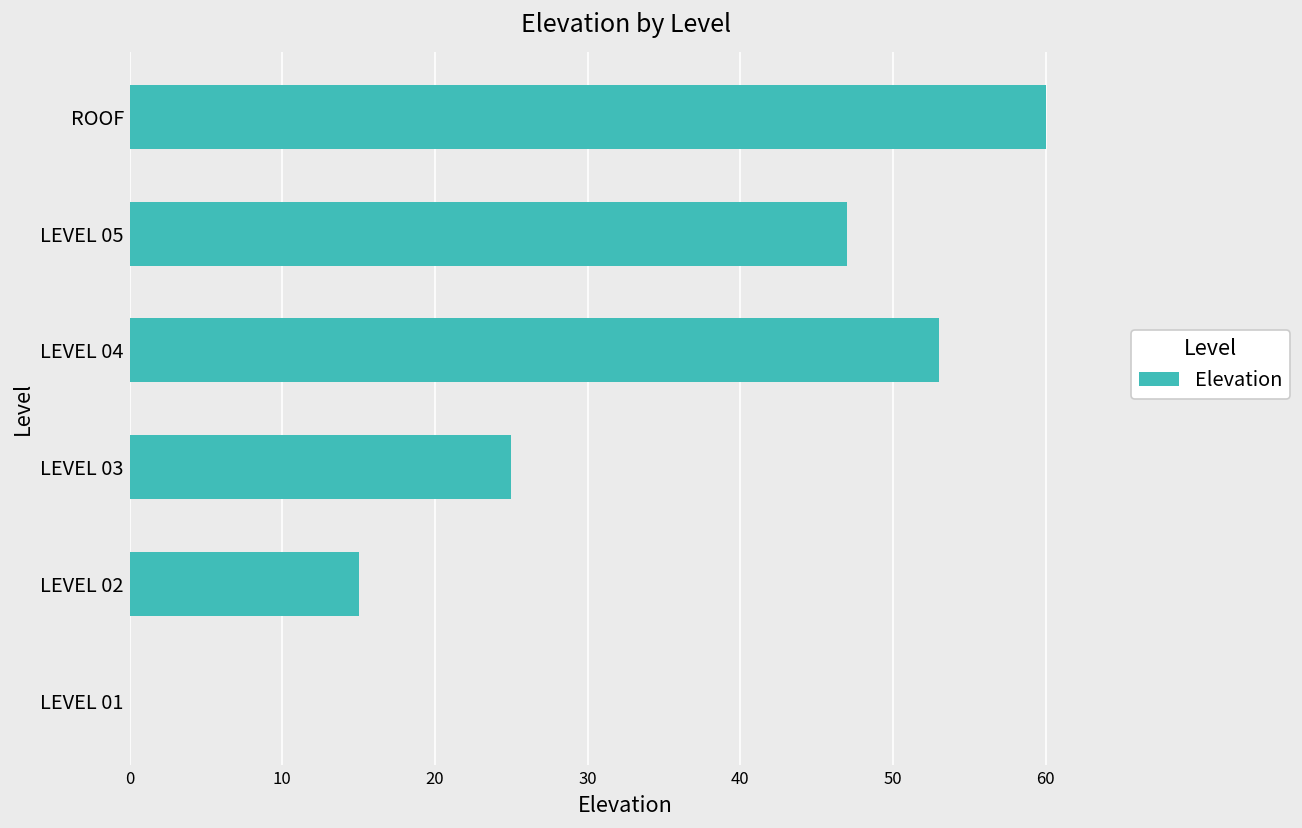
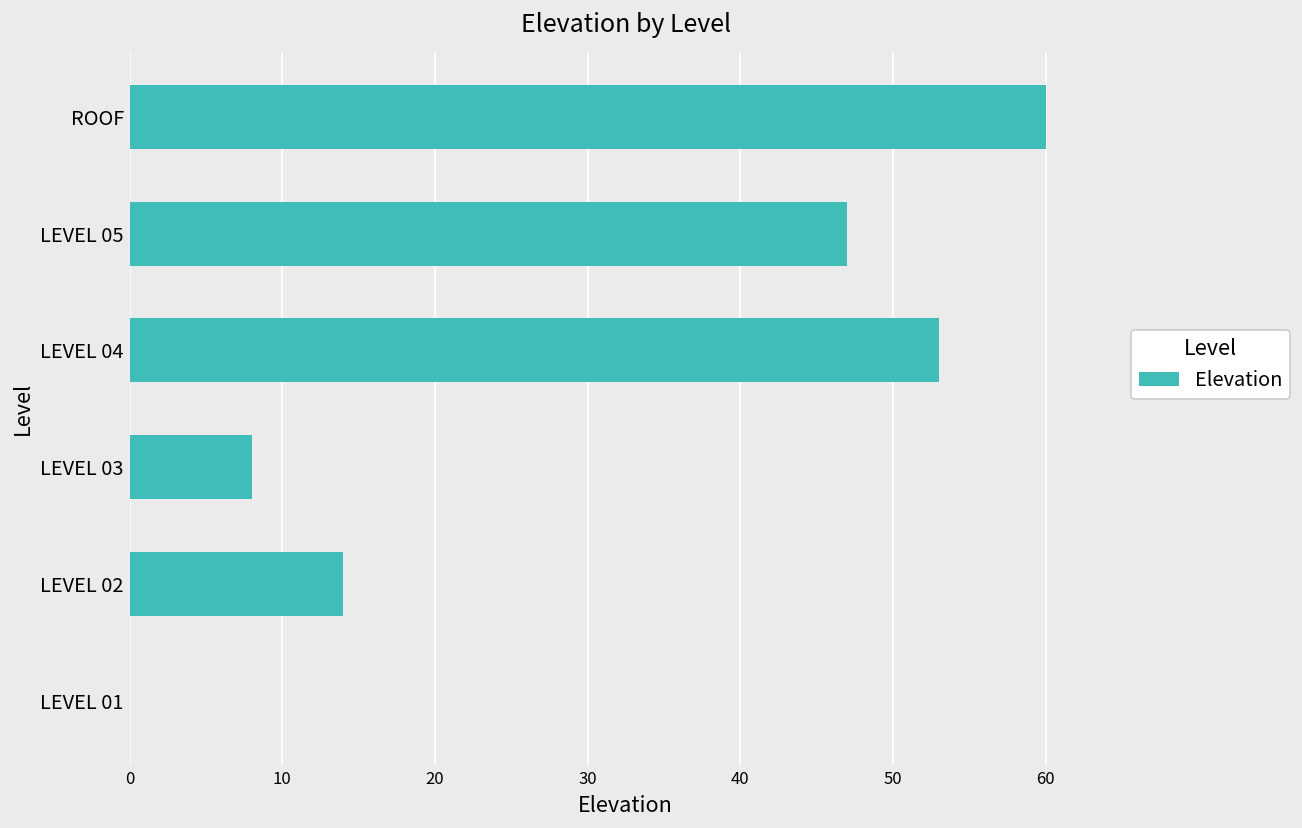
  {
    "ROOF": 60,
    "LEVEL 05": 47,
    "LEVEL 04": 53,
-   "LEVEL 03": 25,
-   "LEVEL 02": 15,
+   "LEVEL 03": 8,
+   "LEVEL 02": 14,
    "LEVEL 01": 0
  }
